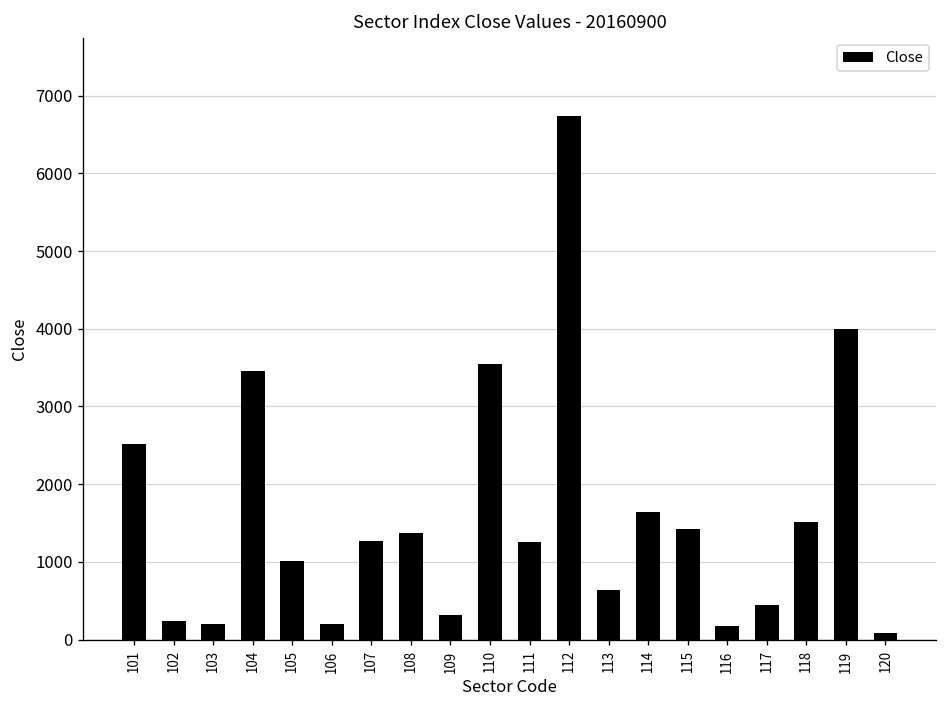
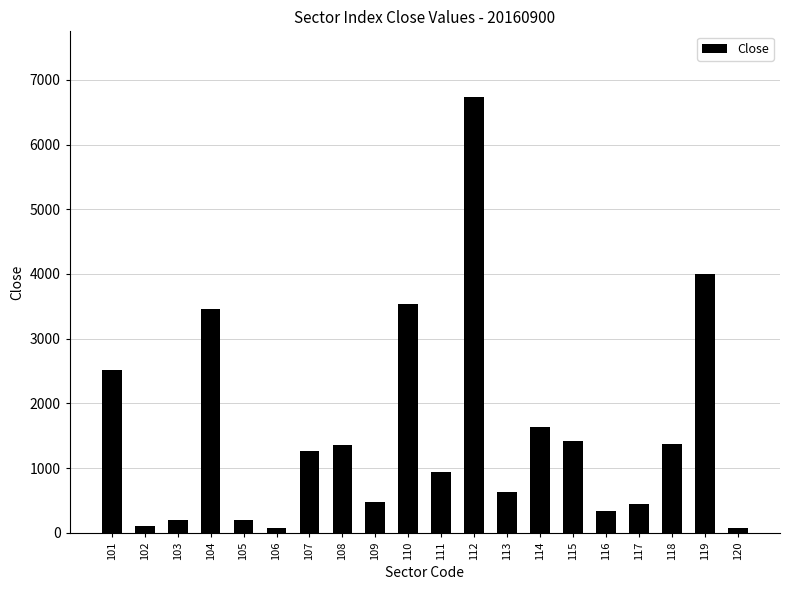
  {
    "101": 2500,
-   "102": 200,
+   "102": 100,
    "103": 200,
    "104": 3500,
-   "105": 1000,
-   "106": 200,
+   "105": 200,
+   "106": 100,
    "107": 1300,
    "108": 1400,
-   "109": 300,
+   "109": 500,
    "110": 3500,
-   "111": 1200,
+   "111": 900,
    "112": 6700,
    "113": 600,
    "114": 1600,
    "115": 1400,
-   "116": 200,
+   "116": 300,
    "117": 500,
-   "118": 1500,
+   "118": 1400,
    "119": 4000,
    "120": 100
  }
